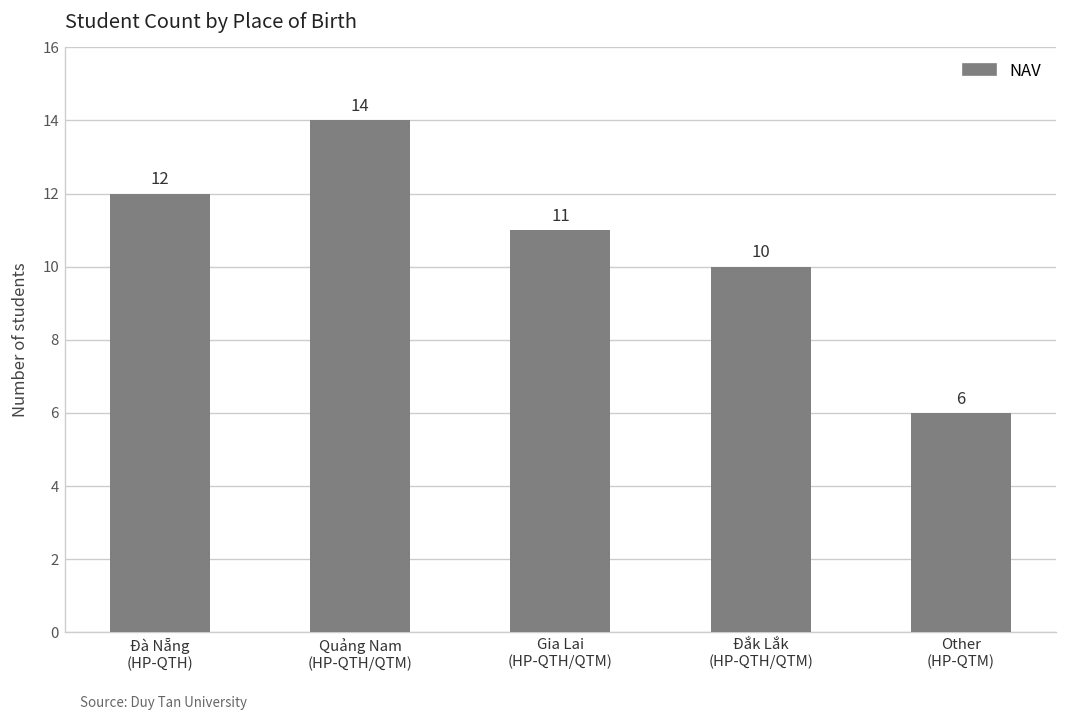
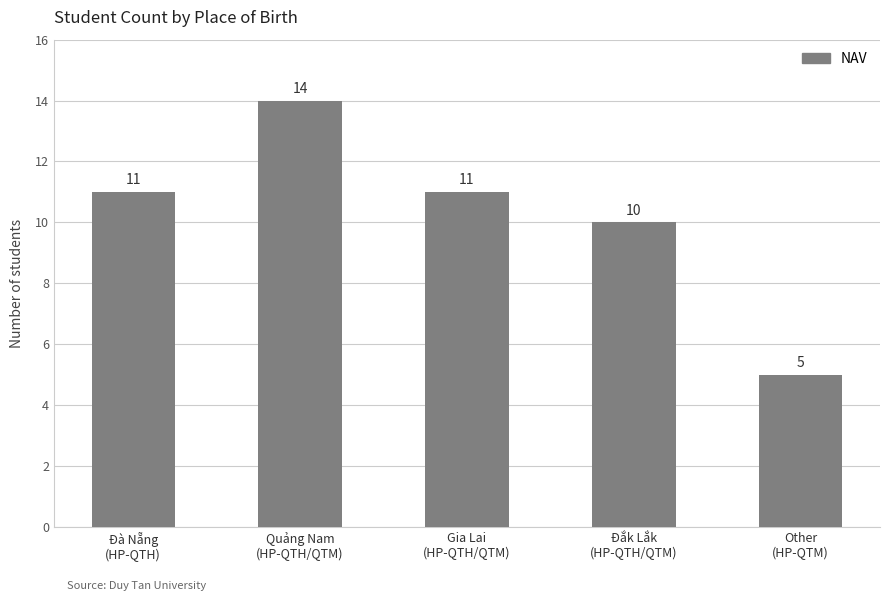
  {
-   "Đà Nẵng (HP-QTH)": 12,
+   "Đà Nẵng (HP-QTH)": 11,
    "Quảng Nam (HP-QTH/QTM)": 14,
    "Gia Lai (HP-QTH/QTM)": 11,
    "Đắk Lắk (HP-QTH/QTM)": 10,
-   "Other (HP-QTM)": 6
+   "Other (HP-QTM)": 5
  }
